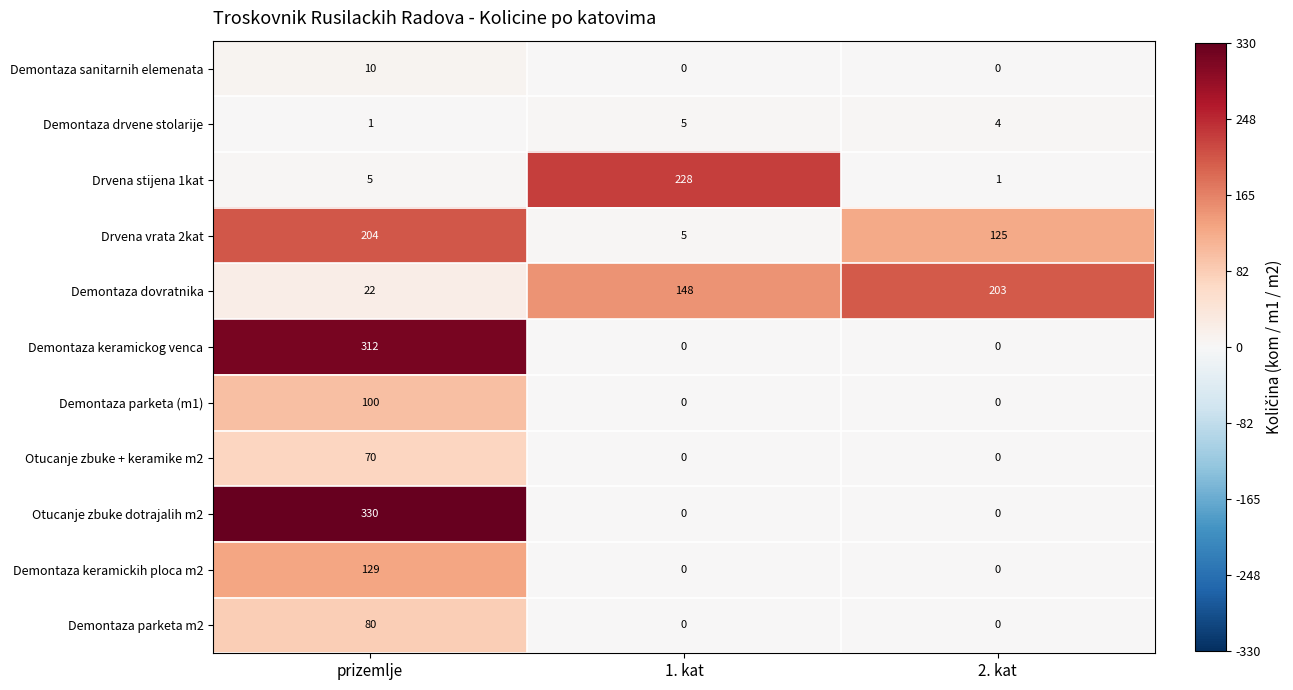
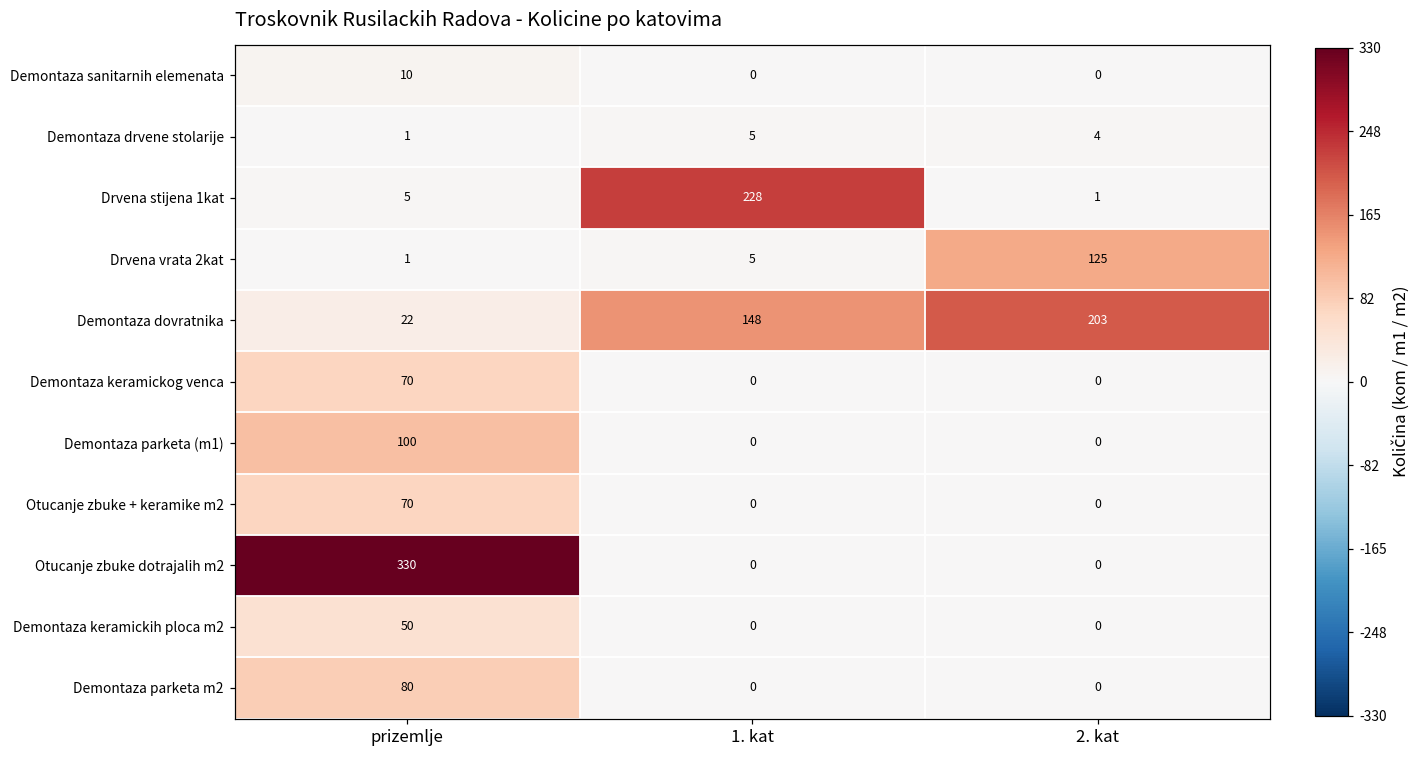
  {
    "Demontaza sanitarnih elemenata": {
      "prizemlje": 10,
      "1. kat": 0,
      "2. kat": 0
    },
    "Demontaza drvene stolarije": {
      "prizemlje": 1,
      "1. kat": 5,
      "2. kat": 4
    },
    "Drvena stijena 1kat": {
      "prizemlje": 5,
      "1. kat": 228,
      "2. kat": 1
    },
    "Drvena vrata 2kat": {
-     "prizemlje": 204,
+     "prizemlje": 1,
      "1. kat": 5,
      "2. kat": 125
    },
    "Demontaza dovratnika": {
      "prizemlje": 22,
      "1. kat": 148,
      "2. kat": 203
    },
    "Demontaza keramickog venca": {
-     "prizemlje": 312,
+     "prizemlje": 70,
      "1. kat": 0,
      "2. kat": 0
    },
    "Demontaza parketa (m1)": {
      "prizemlje": 100,
      "1. kat": 0,
      "2. kat": 0
    },
    "Otucanje zbuke + keramike m2": {
      "prizemlje": 70,
      "1. kat": 0,
      "2. kat": 0
    },
    "Otucanje zbuke dotrajalih m2": {
      "prizemlje": 330,
      "1. kat": 0,
      "2. kat": 0
    },
    "Demontaza keramickih ploca m2": {
-     "prizemlje": 129,
+     "prizemlje": 50,
      "1. kat": 0,
      "2. kat": 0
    },
    "Demontaza parketa m2": {
      "prizemlje": 80,
      "1. kat": 0,
      "2. kat": 0
    }
  }
